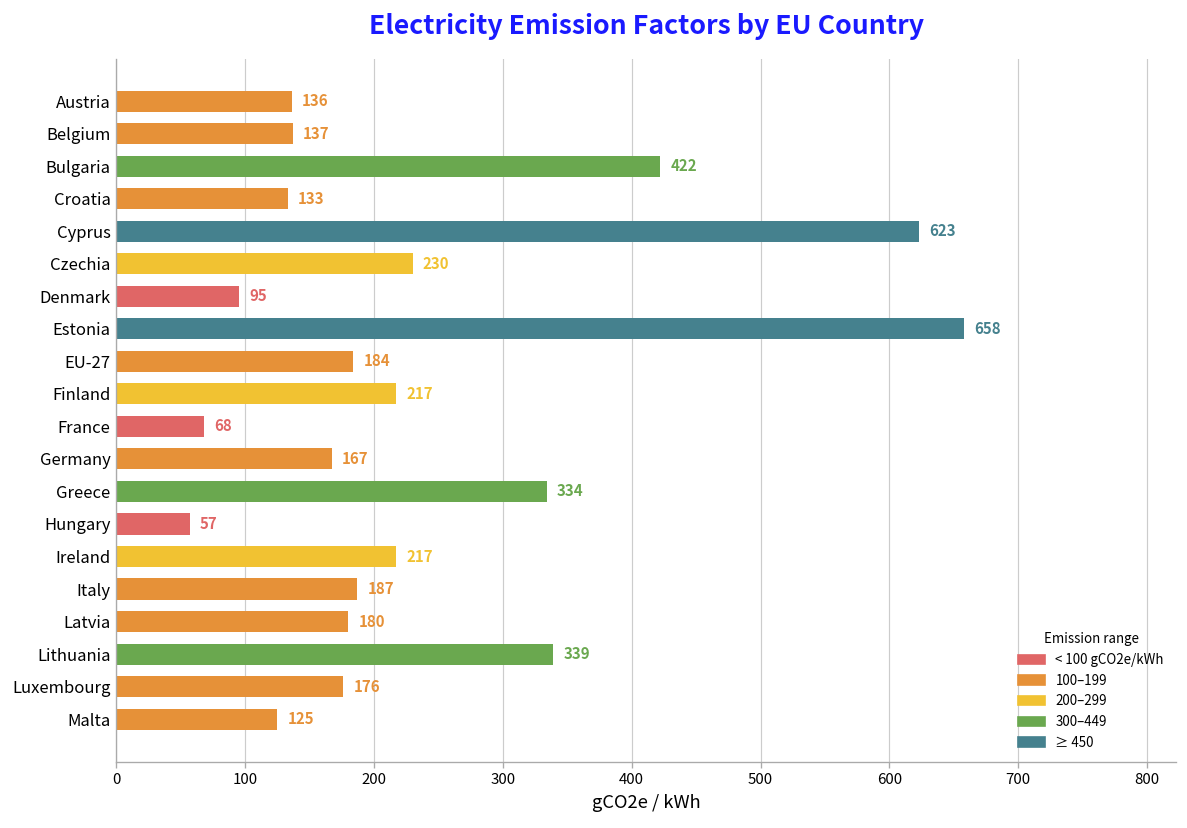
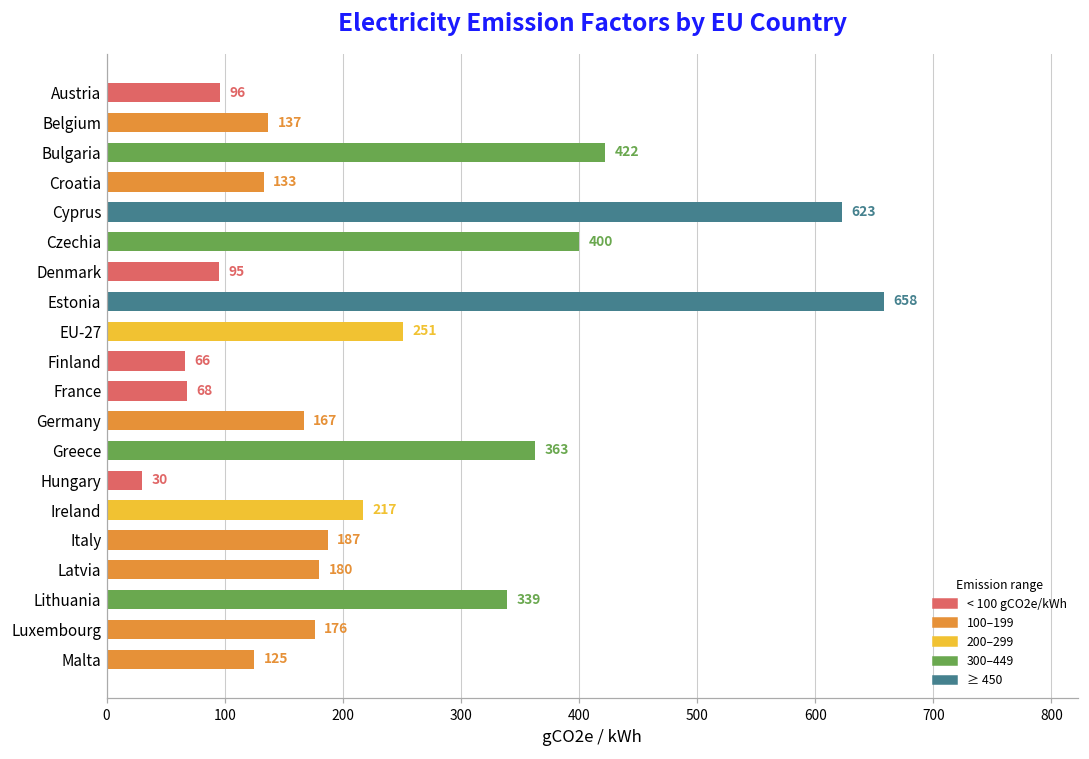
  {
-   "Austria": 136,
+   "Austria": 96,
    "Belgium": 137,
    "Bulgaria": 422,
    "Croatia": 133,
    "Cyprus": 623,
-   "Czechia": 230,
+   "Czechia": 400,
    "Denmark": 95,
    "Estonia": 658,
-   "EU-27": 184,
-   "Finland": 217,
+   "EU-27": 251,
+   "Finland": 66,
    "France": 68,
    "Germany": 167,
-   "Greece": 334,
-   "Hungary": 57,
+   "Greece": 363,
+   "Hungary": 30,
    "Ireland": 217,
    "Italy": 187,
    "Latvia": 180,
    "Lithuania": 339,
    "Luxembourg": 176,
    "Malta": 125
  }
